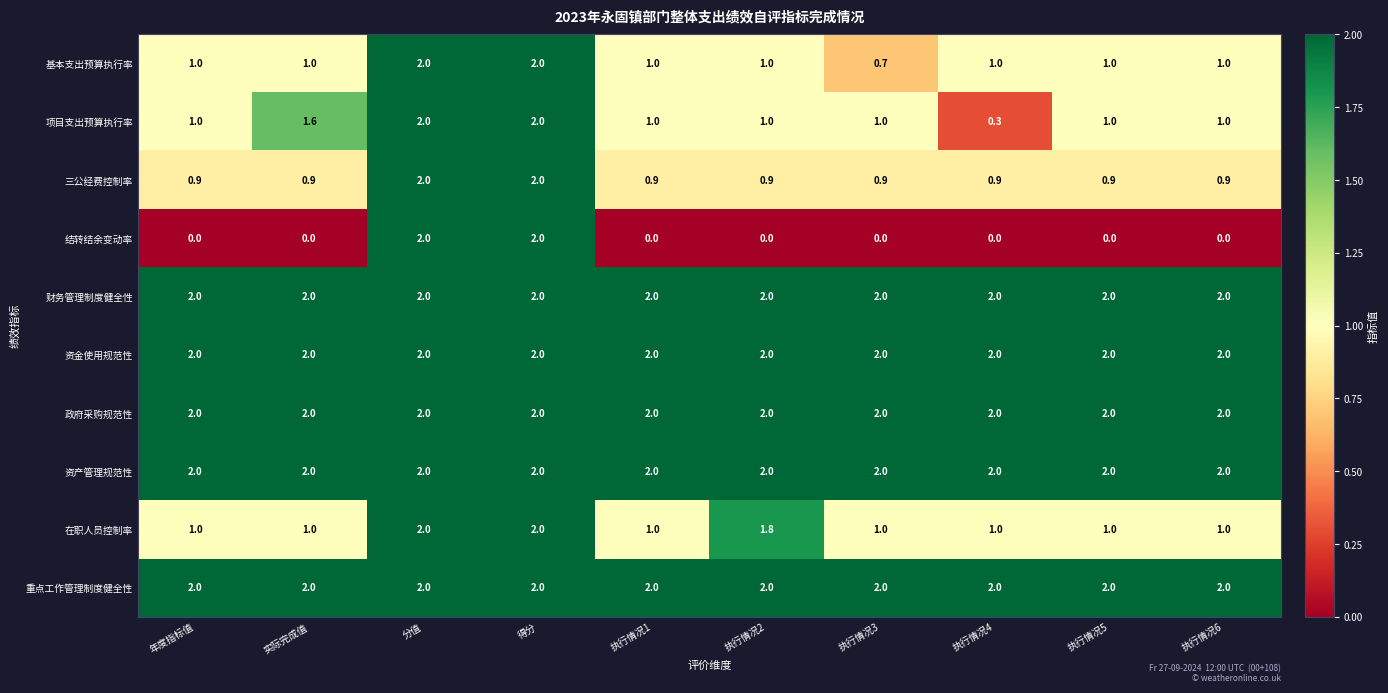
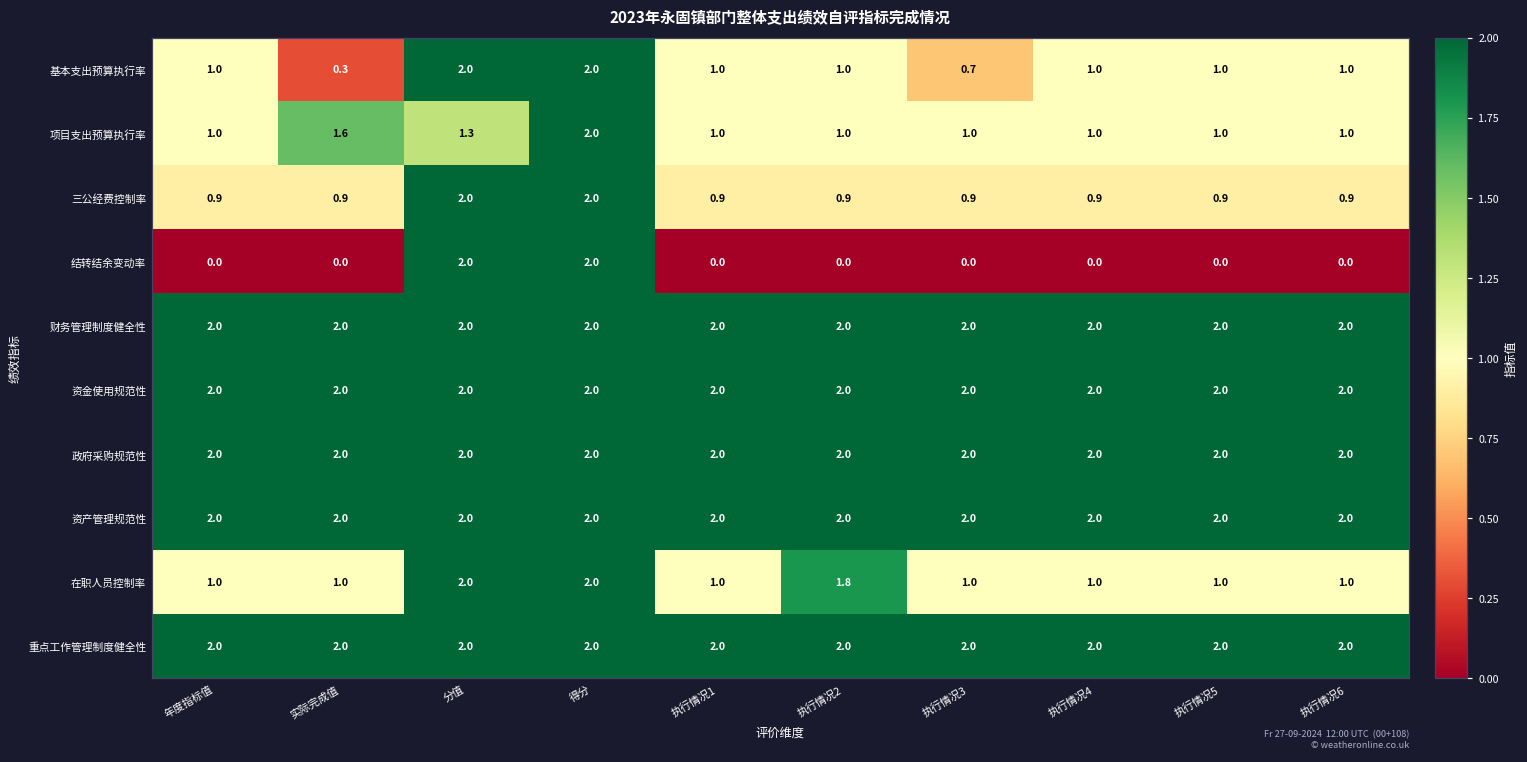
  {
    "基本支出预算执行率": {
      "年度指标值": 1.0,
-     "实际完成值": 1.0,
+     "实际完成值": 0.3,
      "分值": 2.0,
      "得分": 2.0,
      "执行情况1": 1.0,
      "执行情况2": 1.0,
      "执行情况3": 0.7,
      "执行情况4": 1.0,
      "执行情况5": 1.0,
      "执行情况6": 1.0
    },
    "项目支出预算执行率": {
      "年度指标值": 1.0,
      "实际完成值": 1.6,
-     "分值": 2.0,
+     "分值": 1.3,
      "得分": 2.0,
      "执行情况1": 1.0,
      "执行情况2": 1.0,
      "执行情况3": 1.0,
-     "执行情况4": 0.3,
+     "执行情况4": 1.0,
      "执行情况5": 1.0,
      "执行情况6": 1.0
    },
    "三公经费控制率": {
      "年度指标值": 0.9,
      "实际完成值": 0.9,
      "分值": 2.0,
      "得分": 2.0,
      "执行情况1": 0.9,
      "执行情况2": 0.9,
      "执行情况3": 0.9,
      "执行情况4": 0.9,
      "执行情况5": 0.9,
      "执行情况6": 0.9
    },
    "结转结余变动率": {
      "年度指标值": 0.0,
      "实际完成值": 0.0,
      "分值": 2.0,
      "得分": 2.0,
      "执行情况1": 0.0,
      "执行情况2": 0.0,
      "执行情况3": 0.0,
      "执行情况4": 0.0,
      "执行情况5": 0.0,
      "执行情况6": 0.0
    },
    "财务管理制度健全性": {
      "年度指标值": 2.0,
      "实际完成值": 2.0,
      "分值": 2.0,
      "得分": 2.0,
      "执行情况1": 2.0,
      "执行情况2": 2.0,
      "执行情况3": 2.0,
      "执行情况4": 2.0,
      "执行情况5": 2.0,
      "执行情况6": 2.0
    },
    "资金使用规范性": {
      "年度指标值": 2.0,
      "实际完成值": 2.0,
      "分值": 2.0,
      "得分": 2.0,
      "执行情况1": 2.0,
      "执行情况2": 2.0,
      "执行情况3": 2.0,
      "执行情况4": 2.0,
      "执行情况5": 2.0,
      "执行情况6": 2.0
    },
    "政府采购规范性": {
      "年度指标值": 2.0,
      "实际完成值": 2.0,
      "分值": 2.0,
      "得分": 2.0,
      "执行情况1": 2.0,
      "执行情况2": 2.0,
      "执行情况3": 2.0,
      "执行情况4": 2.0,
      "执行情况5": 2.0,
      "执行情况6": 2.0
    },
    "资产管理规范性": {
      "年度指标值": 2.0,
      "实际完成值": 2.0,
      "分值": 2.0,
      "得分": 2.0,
      "执行情况1": 2.0,
      "执行情况2": 2.0,
      "执行情况3": 2.0,
      "执行情况4": 2.0,
      "执行情况5": 2.0,
      "执行情况6": 2.0
    },
    "在职人员控制率": {
      "年度指标值": 1.0,
      "实际完成值": 1.0,
      "分值": 2.0,
      "得分": 2.0,
      "执行情况1": 1.0,
      "执行情况2": 1.8,
      "执行情况3": 1.0,
      "执行情况4": 1.0,
      "执行情况5": 1.0,
      "执行情况6": 1.0
    },
    "重点工作管理制度健全性": {
      "年度指标值": 2.0,
      "实际完成值": 2.0,
      "分值": 2.0,
      "得分": 2.0,
      "执行情况1": 2.0,
      "执行情况2": 2.0,
      "执行情况3": 2.0,
      "执行情况4": 2.0,
      "执行情况5": 2.0,
      "执行情况6": 2.0
    }
  }
